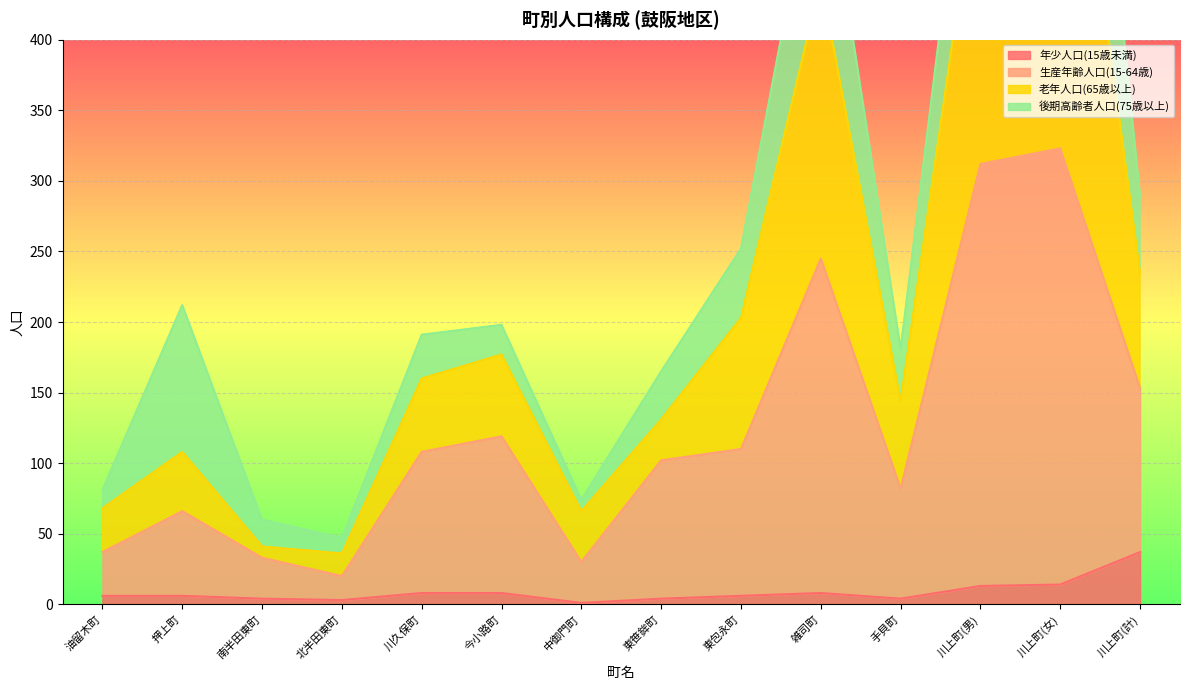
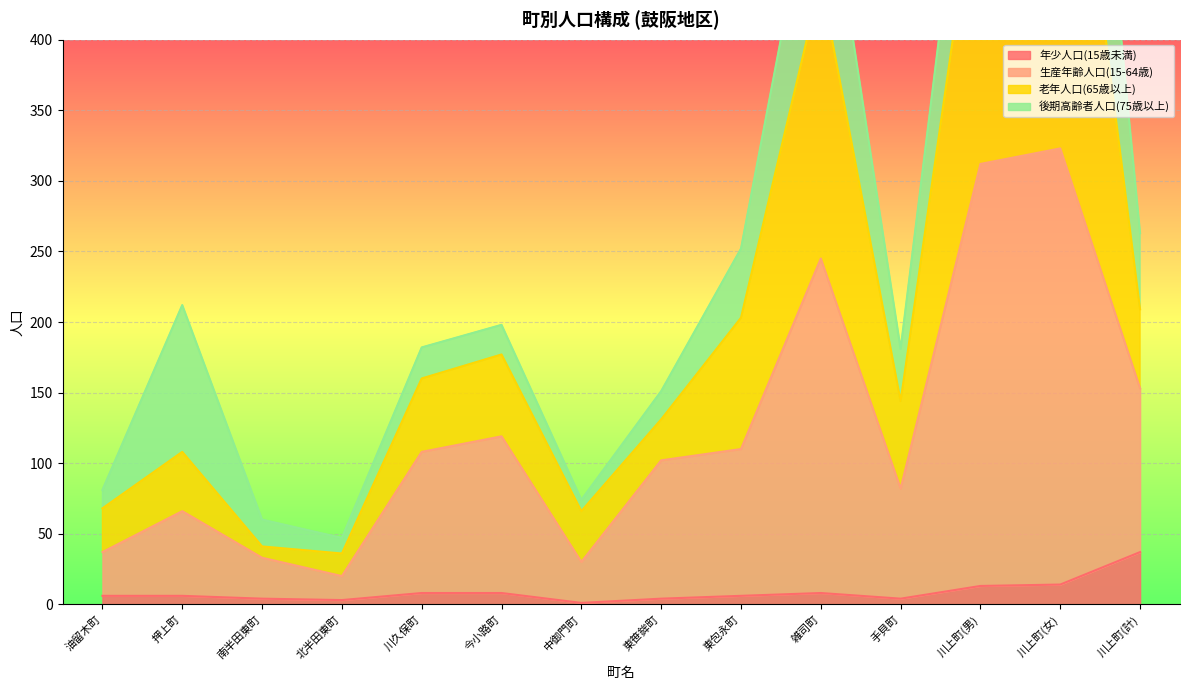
  {
    "老年人口(65歳以上)": {
      "油留木町": 31,
      "押上町": 42,
      "南半田東町": 8,
      "北半田東町": 16,
      "川久保町": 52,
      "今小路町": 58,
      "中御門町": 36,
      "東笹鉾町": 29,
      "東包永町": 93,
      "手貝町": 62,
-     "川上町(計)": 82
+     "川上町(計)": 56
    },
    "後期高齢者人口(75歳以上)": {
      "油留木町": 13,
      "押上町": 104,
      "南半田東町": 19,
      "北半田東町": 11,
-     "川久保町": 31,
+     "川久保町": 22,
      "今小路町": 21,
      "中御門町": 8,
-     "東笹鉾町": 34,
+     "東笹鉾町": 20,
      "東包永町": 49,
      "手貝町": 37,
      "川上町(計)": 54
    }
  }
